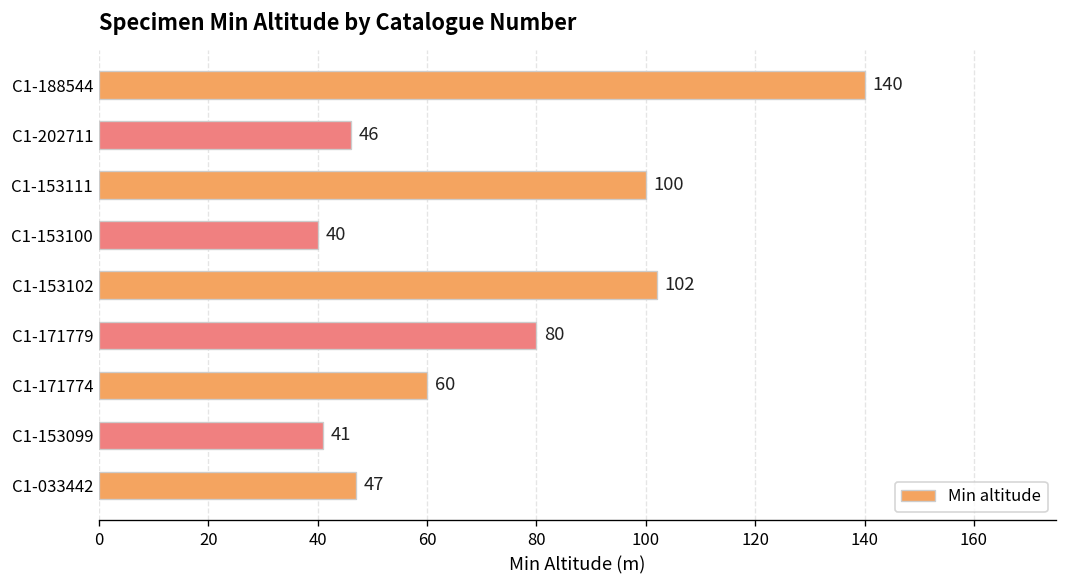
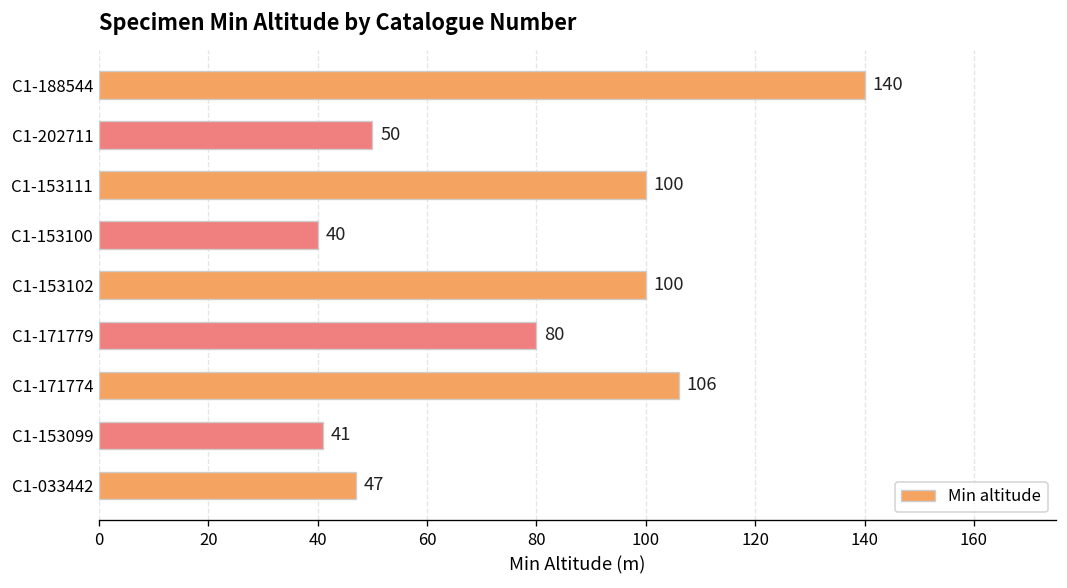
  {
    "C1-188544": 140,
-   "C1-202711": 46,
+   "C1-202711": 50,
    "C1-153111": 100,
    "C1-153100": 40,
-   "C1-153102": 102,
+   "C1-153102": 100,
    "C1-171779": 80,
-   "C1-171774": 60,
+   "C1-171774": 106,
    "C1-153099": 41,
    "C1-033442": 47
  }
